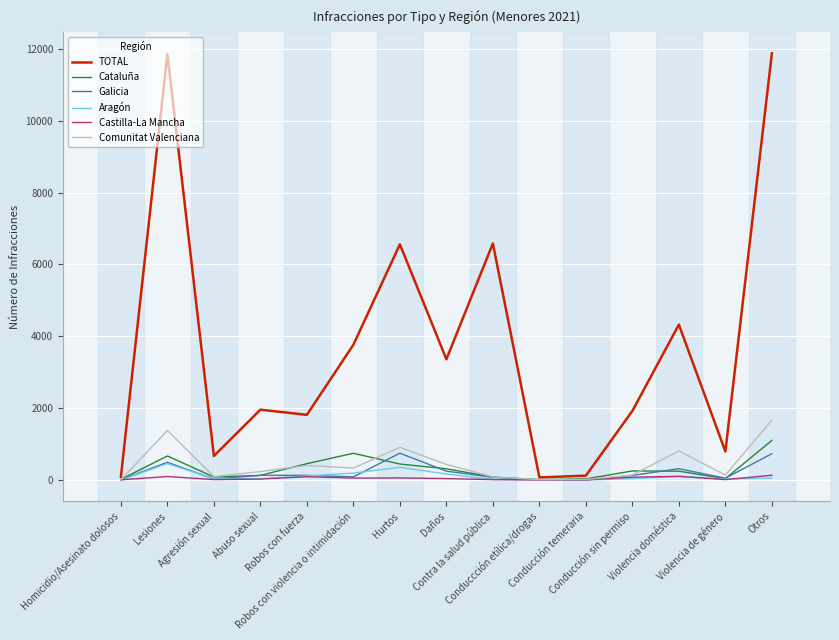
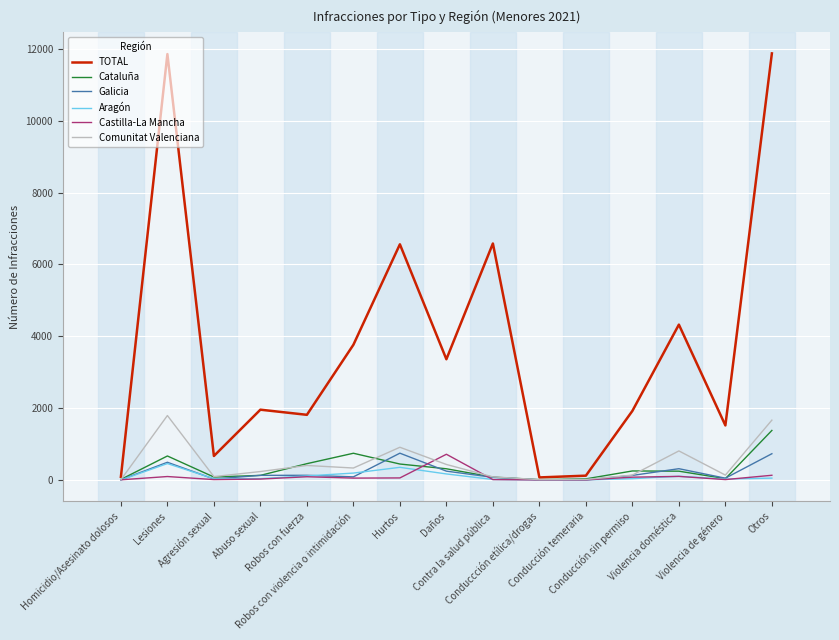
  {
    "TOTAL": {
      "Homicidio/Asesinato dolosos": 100,
      "Agresión sexual": 700,
      "Abuso sexual": 2000,
      "Robos con fuerza": 1800,
      "Robos con violencia o intimidación": 3800,
      "Hurtos": 6600,
      "Daños": 3400,
      "Contra la salud pública": 6600,
      "Conducción temeraria": 100,
      "Conducción sin permiso": 1900,
      "Violencia doméstica": 4300,
-     "Violencia de género": 800,
+     "Violencia de género": 1500,
      "Otros": 11900
    },
    "Cataluña": {
      "Lesiones": 700,
      "Robos con violencia o intimidación": 700,
      "Hurtos": 400,
      "Conducción sin permiso": 300,
-     "Otros": 1100
+     "Otros": 1400
    },
    "Galicia": {
      "Hurtos": 700,
      "Otros": 700
    },
    "Aragón": {
      "Robos con violencia o intimidación": 200,
      "Hurtos": 400,
      "Daños": 200,
      "Otros": 100
    },
    "Castilla-La Mancha": {
      "Lesiones": 100,
      "Hurtos": 100,
-     "Daños": 0,
+     "Daños": 700,
      "Otros": 100
    },
    "Comunitat Valenciana": {
-     "Lesiones": 1400,
+     "Lesiones": 1800,
      "Abuso sexual": 200,
      "Robos con violencia o intimidación": 300,
      "Hurtos": 900,
      "Daños": 400,
      "Violencia doméstica": 800,
      "Violencia de género": 100,
      "Otros": 1700
    }
  }
